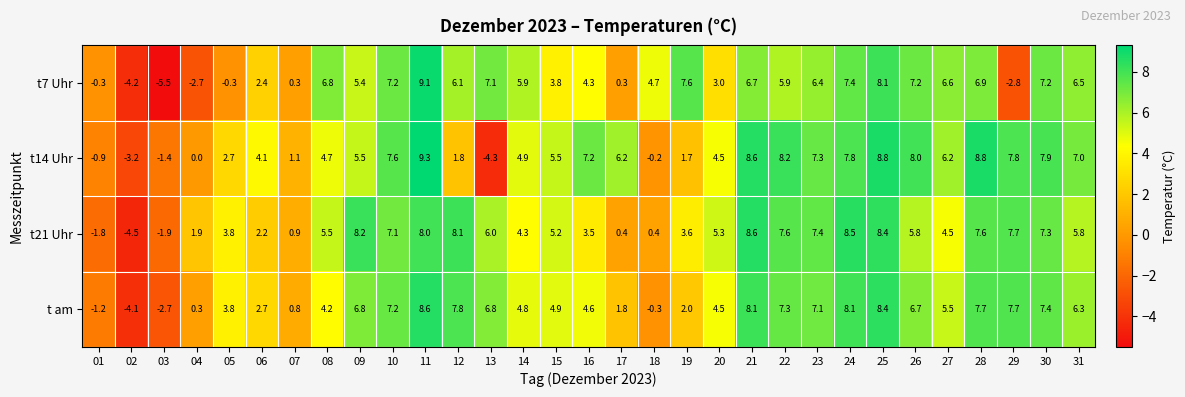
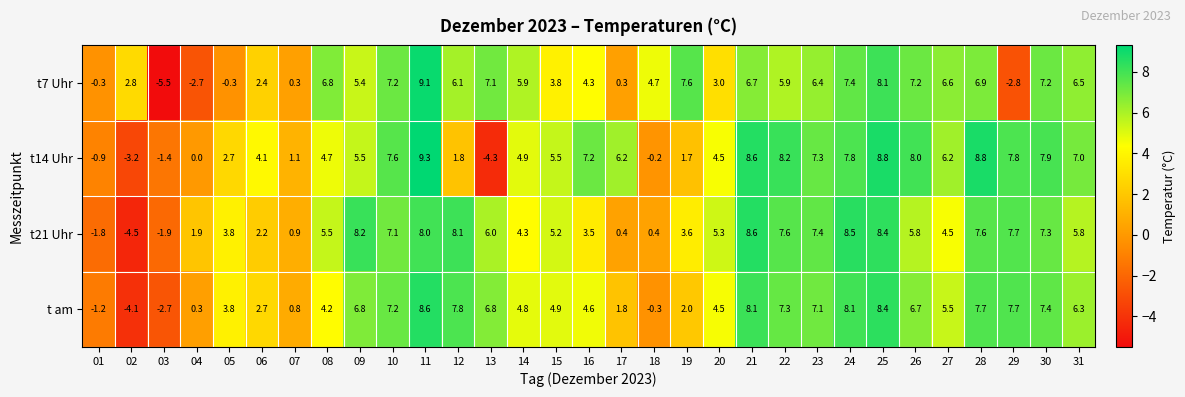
  {
    "t7 Uhr": {
      "01": -0.3,
-     "02": -4.2,
+     "02": 2.8,
      "03": -5.5,
      "04": -2.7,
      "05": -0.3,
      "06": 2.4,
      "07": 0.3,
      "08": 6.8,
      "09": 5.4,
      "10": 7.2,
      "11": 9.1,
      "12": 6.1,
      "13": 7.1,
      "14": 5.9,
      "15": 3.8,
      "16": 4.3,
      "17": 0.3,
      "18": 4.7,
      "19": 7.6,
      "20": 3.0,
      "21": 6.7,
      "22": 5.9,
      "23": 6.4,
      "24": 7.4,
      "25": 8.1,
      "26": 7.2,
      "27": 6.6,
      "28": 6.9,
      "29": -2.8,
      "30": 7.2,
      "31": 6.5
    },
    "t14 Uhr": {
      "01": -0.9,
      "02": -3.2,
      "03": -1.4,
      "04": 0.0,
      "05": 2.7,
      "06": 4.1,
      "07": 1.1,
      "08": 4.7,
      "09": 5.5,
      "10": 7.6,
      "11": 9.3,
      "12": 1.8,
      "13": -4.3,
      "14": 4.9,
      "15": 5.5,
      "16": 7.2,
      "17": 6.2,
      "18": -0.2,
      "19": 1.7,
      "20": 4.5,
      "21": 8.6,
      "22": 8.2,
      "23": 7.3,
      "24": 7.8,
      "25": 8.8,
      "26": 8.0,
      "27": 6.2,
      "28": 8.8,
      "29": 7.8,
      "30": 7.9,
      "31": 7.0
    },
    "t21 Uhr": {
      "01": -1.8,
      "02": -4.5,
      "03": -1.9,
      "04": 1.9,
      "05": 3.8,
      "06": 2.2,
      "07": 0.9,
      "08": 5.5,
      "09": 8.2,
      "10": 7.1,
      "11": 8.0,
      "12": 8.1,
      "13": 6.0,
      "14": 4.3,
      "15": 5.2,
      "16": 3.5,
      "17": 0.4,
      "18": 0.4,
      "19": 3.6,
      "20": 5.3,
      "21": 8.6,
      "22": 7.6,
      "23": 7.4,
      "24": 8.5,
      "25": 8.4,
      "26": 5.8,
      "27": 4.5,
      "28": 7.6,
      "29": 7.7,
      "30": 7.3,
      "31": 5.8
    },
    "t am": {
      "01": -1.2,
      "02": -4.1,
      "03": -2.7,
      "04": 0.3,
      "05": 3.8,
      "06": 2.7,
      "07": 0.8,
      "08": 4.2,
      "09": 6.8,
      "10": 7.2,
      "11": 8.6,
      "12": 7.8,
      "13": 6.8,
      "14": 4.8,
      "15": 4.9,
      "16": 4.6,
      "17": 1.8,
      "18": -0.3,
      "19": 2.0,
      "20": 4.5,
      "21": 8.1,
      "22": 7.3,
      "23": 7.1,
      "24": 8.1,
      "25": 8.4,
      "26": 6.7,
      "27": 5.5,
      "28": 7.7,
      "29": 7.7,
      "30": 7.4,
      "31": 6.3
    }
  }
